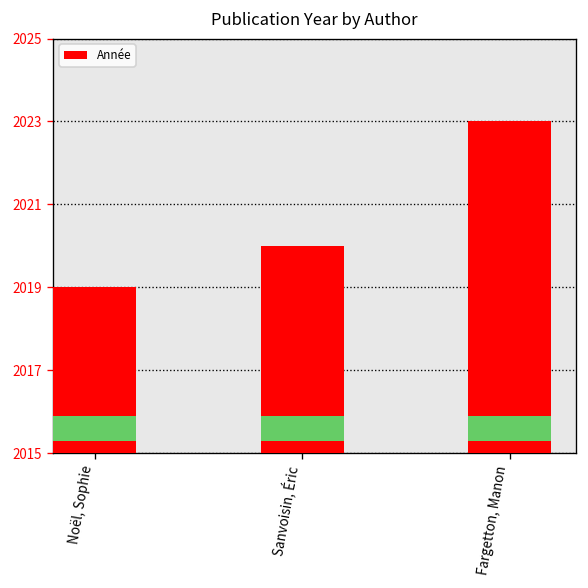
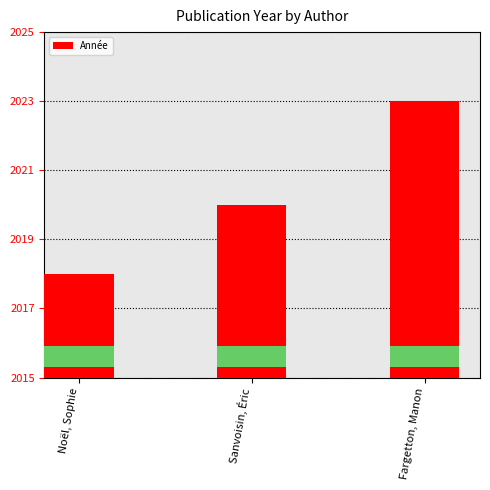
  {
    "Année": {
-     "Noël, Sophie": 2019,
+     "Noël, Sophie": 2018,
      "Sanvoisin, Éric": 2020,
      "Fargetton, Manon": 2023
    }
  }
